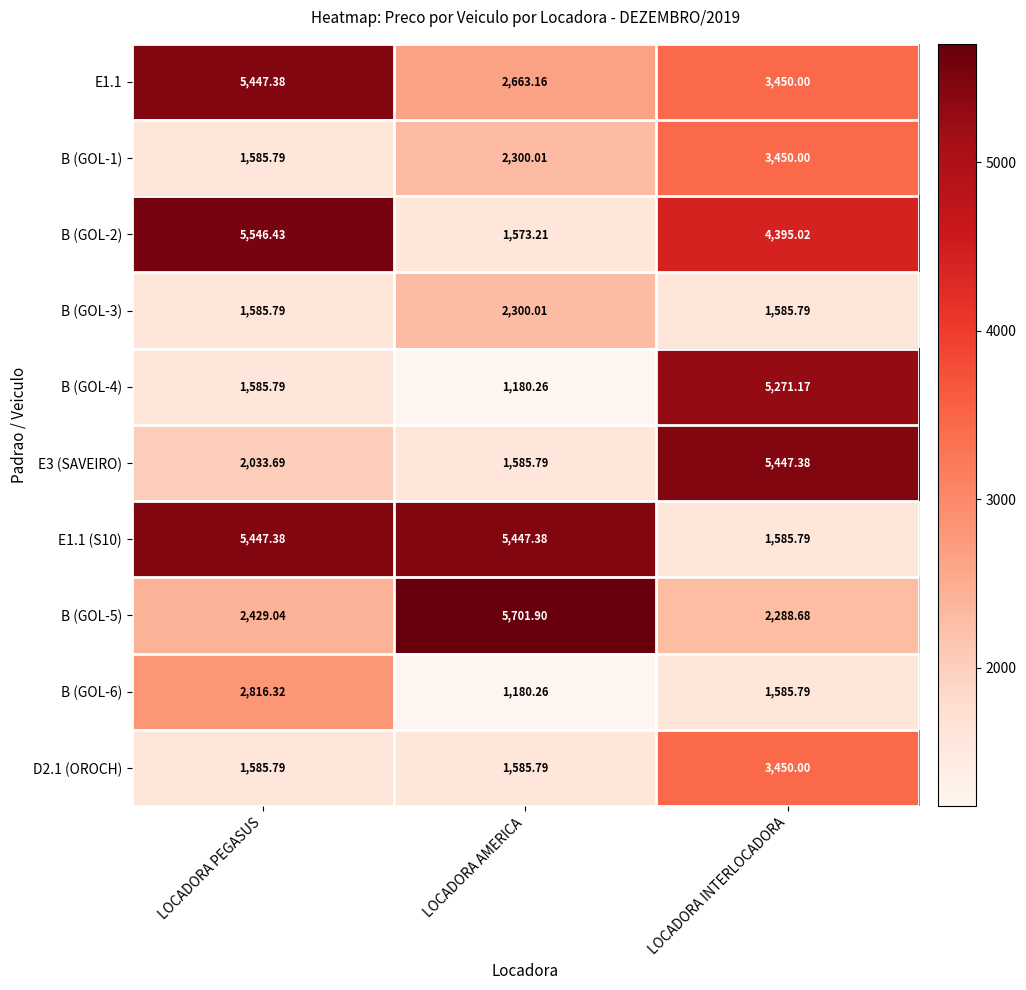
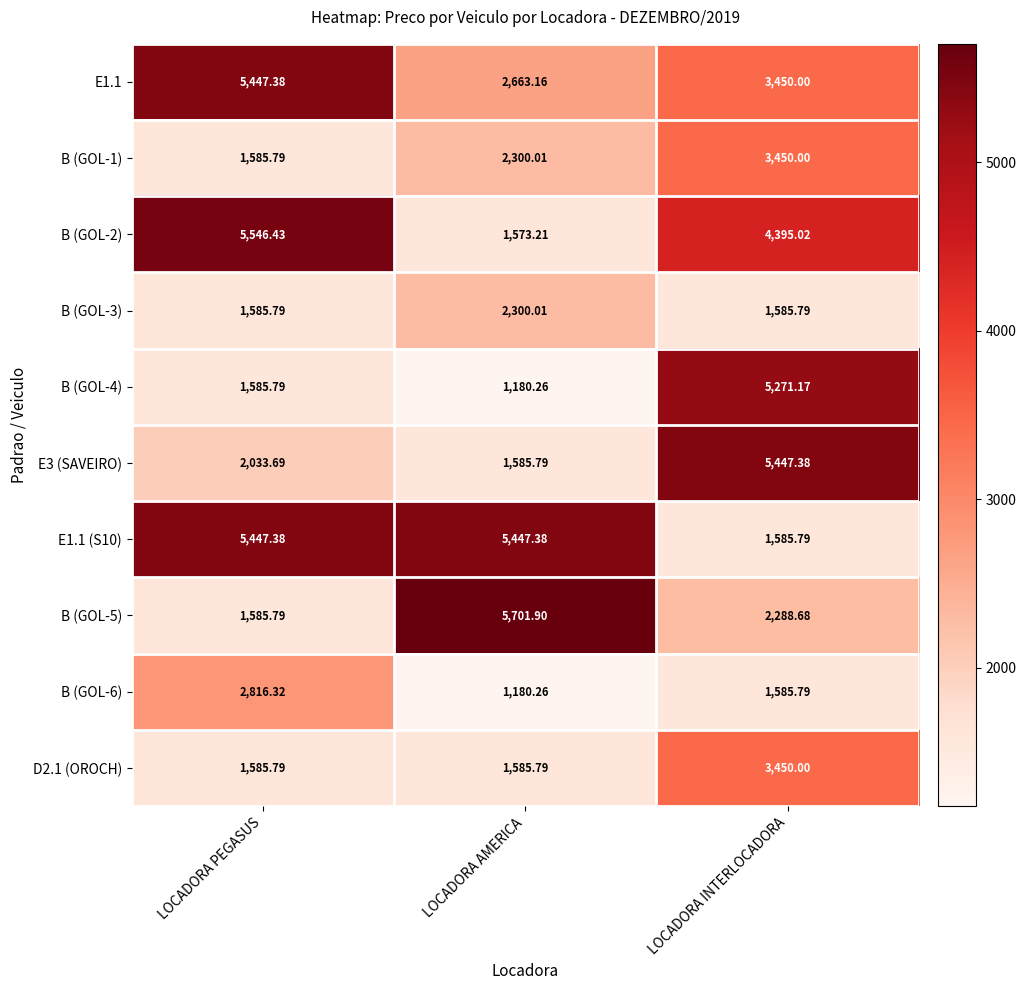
  {
    "E1.1": {
      "LOCADORA PEGASUS": "5,447.38",
      "LOCADORA AMERICA": "2,663.16",
      "LOCADORA INTERLOCADORA": "3,450.00"
    },
    "B (GOL-1)": {
      "LOCADORA PEGASUS": "1,585.79",
      "LOCADORA AMERICA": "2,300.01",
      "LOCADORA INTERLOCADORA": "3,450.00"
    },
    "B (GOL-2)": {
      "LOCADORA PEGASUS": "5,546.43",
      "LOCADORA AMERICA": "1,573.21",
      "LOCADORA INTERLOCADORA": "4,395.02"
    },
    "B (GOL-3)": {
      "LOCADORA PEGASUS": "1,585.79",
      "LOCADORA AMERICA": "2,300.01",
      "LOCADORA INTERLOCADORA": "1,585.79"
    },
    "B (GOL-4)": {
      "LOCADORA PEGASUS": "1,585.79",
      "LOCADORA AMERICA": "1,180.26",
      "LOCADORA INTERLOCADORA": "5,271.17"
    },
    "E3 (SAVEIRO)": {
      "LOCADORA PEGASUS": "2,033.69",
      "LOCADORA AMERICA": "1,585.79",
      "LOCADORA INTERLOCADORA": "5,447.38"
    },
    "E1.1 (S10)": {
      "LOCADORA PEGASUS": "5,447.38",
      "LOCADORA AMERICA": "5,447.38",
      "LOCADORA INTERLOCADORA": "1,585.79"
    },
    "B (GOL-5)": {
-     "LOCADORA PEGASUS": "2,429.04",
+     "LOCADORA PEGASUS": "1,585.79",
      "LOCADORA AMERICA": "5,701.90",
      "LOCADORA INTERLOCADORA": "2,288.68"
    },
    "B (GOL-6)": {
      "LOCADORA PEGASUS": "2,816.32",
      "LOCADORA AMERICA": "1,180.26",
      "LOCADORA INTERLOCADORA": "1,585.79"
    },
    "D2.1 (OROCH)": {
      "LOCADORA PEGASUS": "1,585.79",
      "LOCADORA AMERICA": "1,585.79",
      "LOCADORA INTERLOCADORA": "3,450.00"
    }
  }
